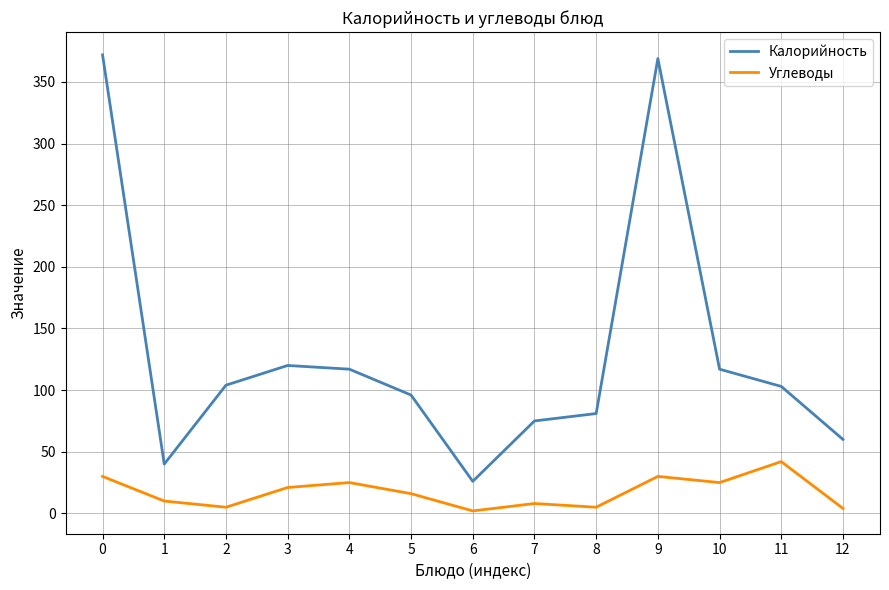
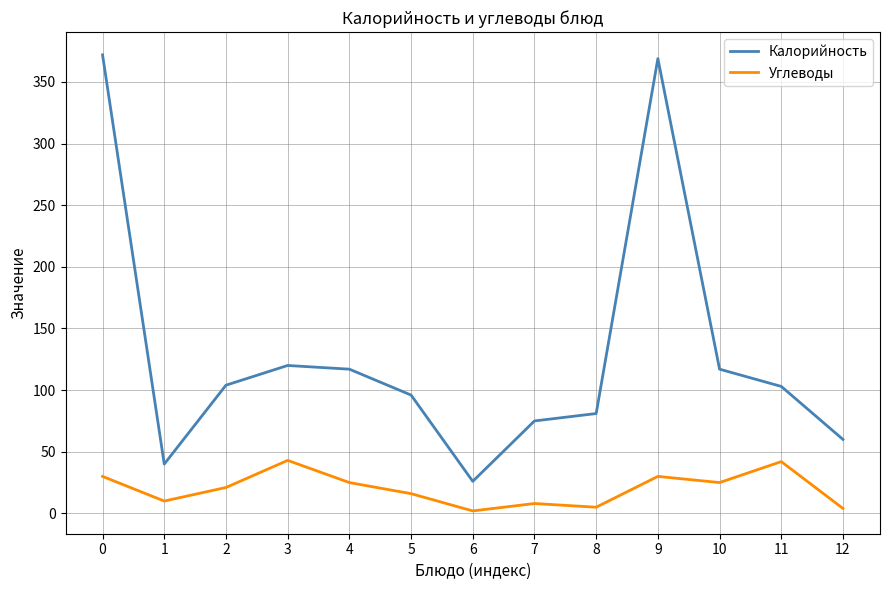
  {
    "Калорийность": {
      "0": 372,
      "1": 40,
      "2": 104,
      "3": 120,
      "4": 117,
      "5": 96,
      "6": 26,
      "7": 75,
      "8": 81,
      "9": 369,
      "10": 117,
      "11": 103,
      "12": 60
    },
    "Углеводы": {
      "0": 30,
      "1": 10,
-     "2": 5,
-     "3": 21,
+     "2": 21,
+     "3": 43,
      "4": 25,
      "5": 16,
      "6": 2,
      "7": 8,
      "8": 5,
      "9": 30,
      "10": 25,
      "11": 42,
      "12": 4
    }
  }
